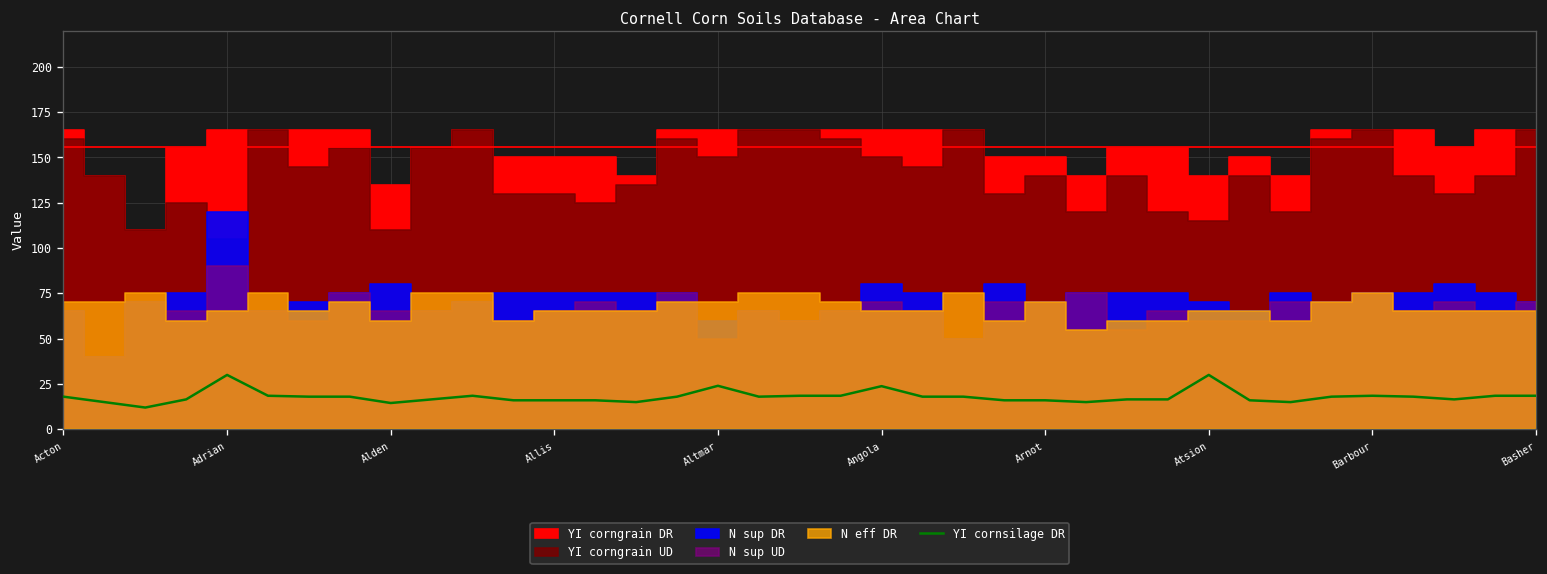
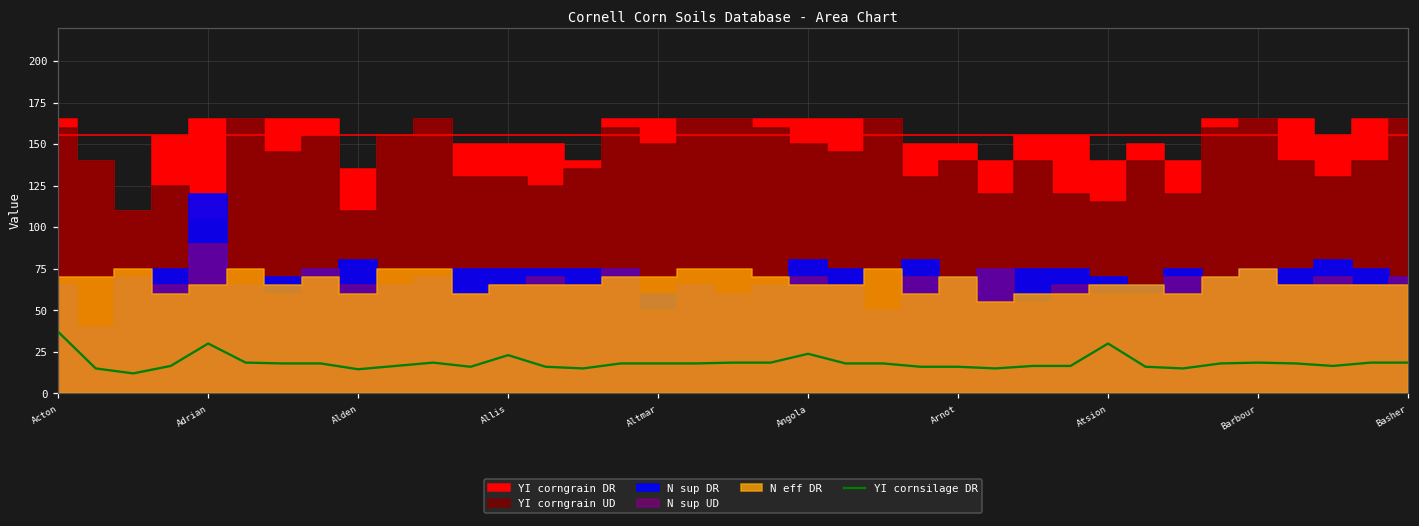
  {
    "YI cornsilage DR": {
-     "Acton": 18,
+     "Acton": 37,
      "Adrian": 30,
      "Alden": 15,
-     "Allis": 16,
-     "Altmar": 24,
+     "Allis": 23,
+     "Altmar": 18,
      "Angola": 24,
      "Arnot": 16,
      "Atsion": 30,
      "Barbour": 19,
      "Basher": 19
    }
  }
